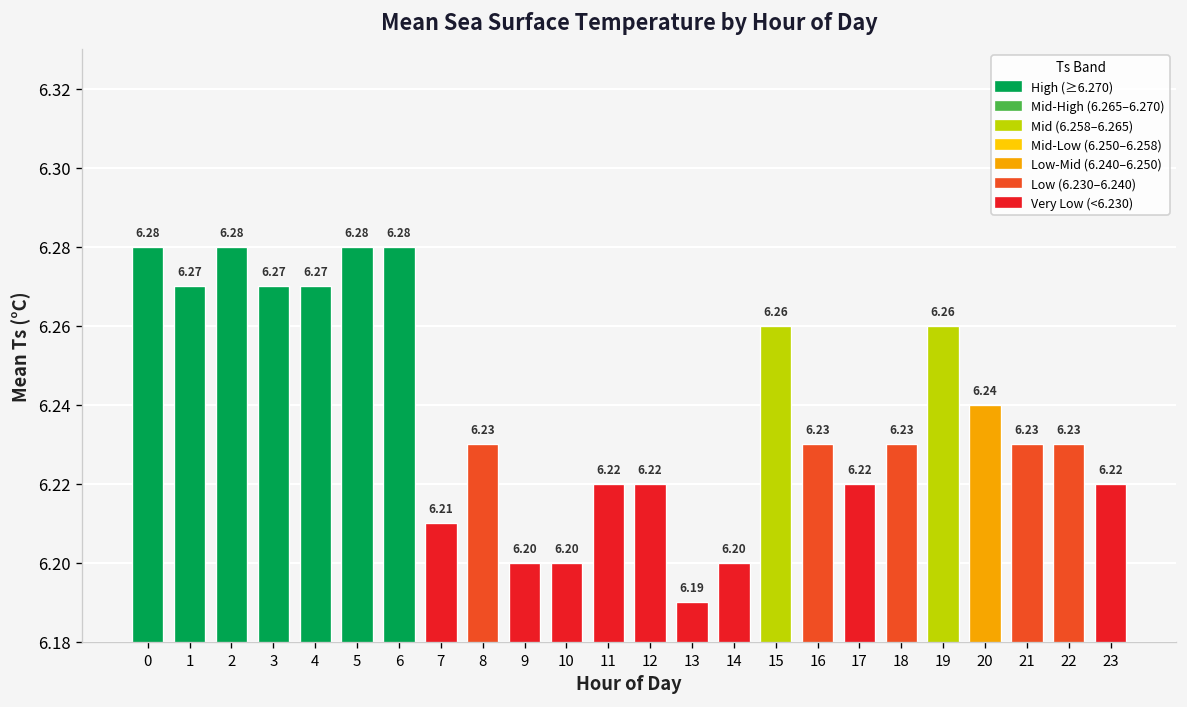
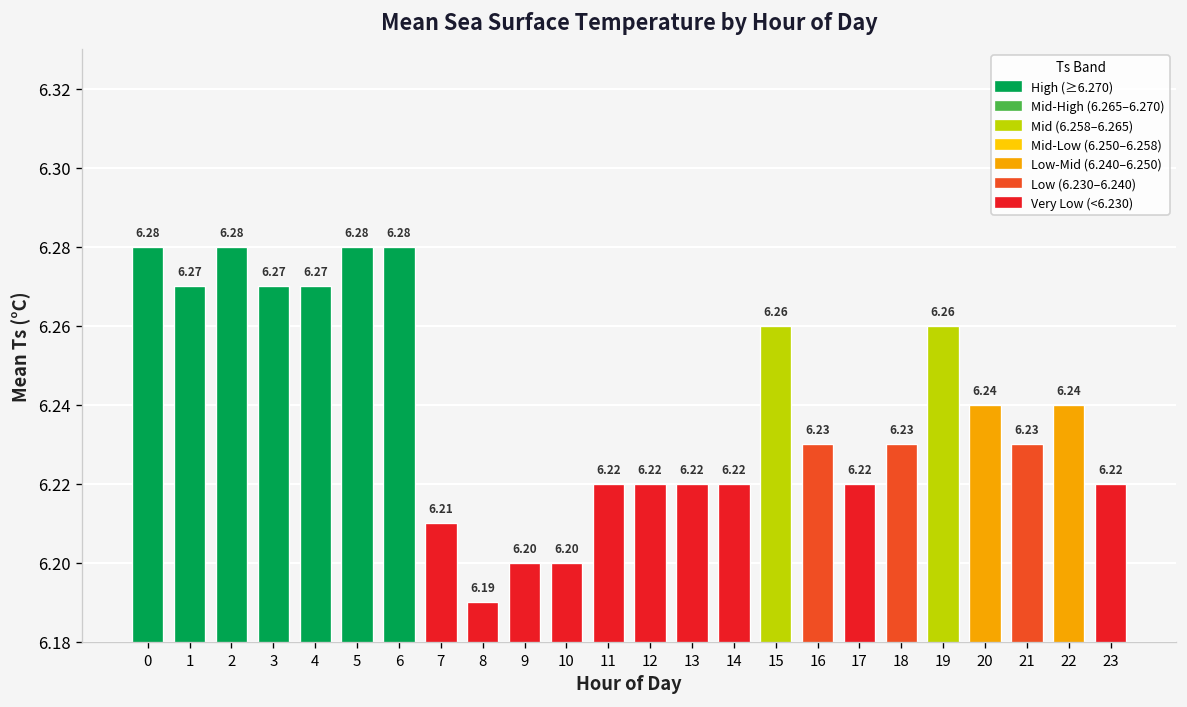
  {
    "0": 6.28,
    "1": 6.27,
    "2": 6.28,
    "3": 6.27,
    "4": 6.27,
    "5": 6.28,
    "6": 6.28,
    "7": 6.21,
-   "8": 6.23,
+   "8": 6.19,
    "9": 6.20,
    "10": 6.20,
    "11": 6.22,
    "12": 6.22,
-   "13": 6.19,
-   "14": 6.20,
+   "13": 6.22,
+   "14": 6.22,
    "15": 6.26,
    "16": 6.23,
    "17": 6.22,
    "18": 6.23,
    "19": 6.26,
    "20": 6.24,
    "21": 6.23,
-   "22": 6.23,
+   "22": 6.24,
    "23": 6.22
  }
